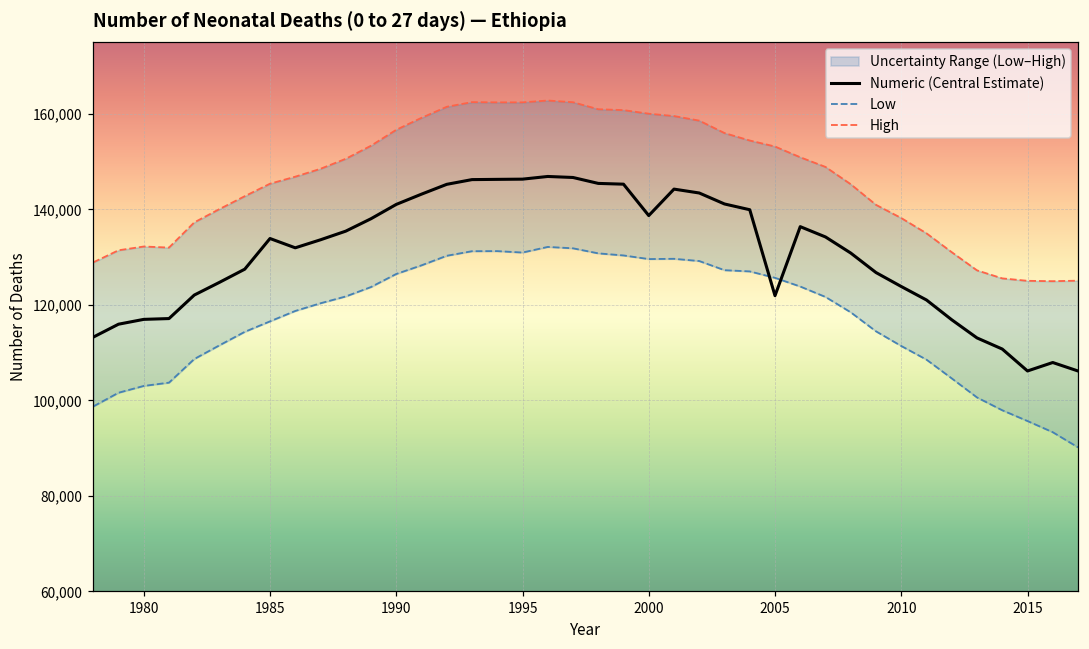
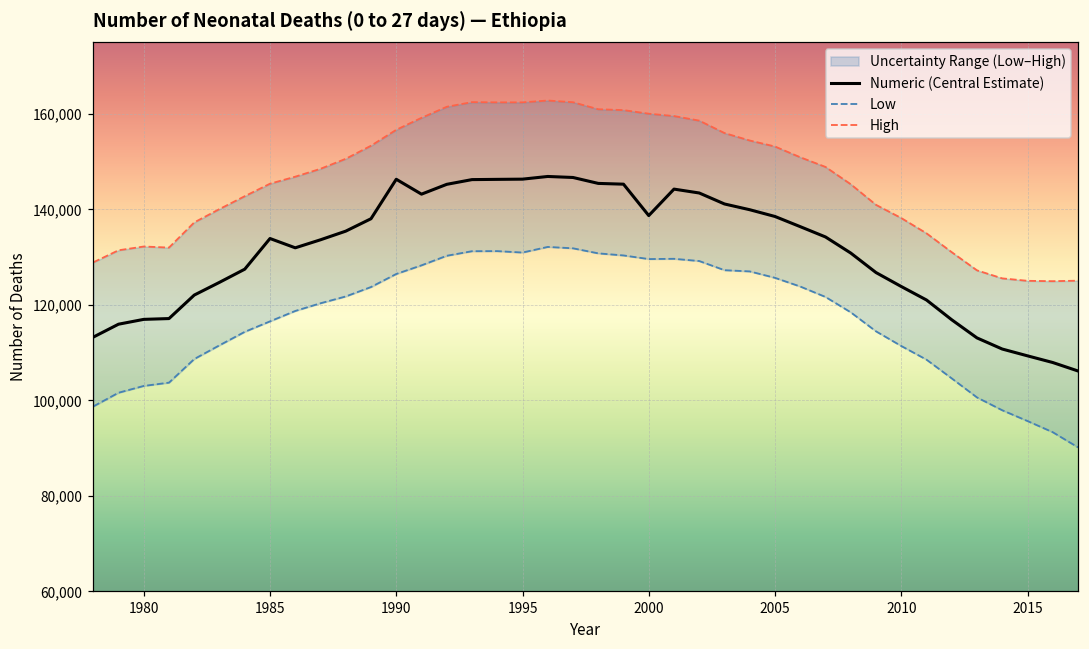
  {
    "Numeric (Central Estimate)": {
      "1980": "117,000",
      "1985": "134,000",
-     "1990": "141,000",
+     "1990": "146,000",
      "1995": "146,000",
      "2000": "139,000",
-     "2005": "122,000",
+     "2005": "139,000",
      "2010": "124,000",
-     "2015": "106,000"
+     "2015": "109,000"
    }
  }
